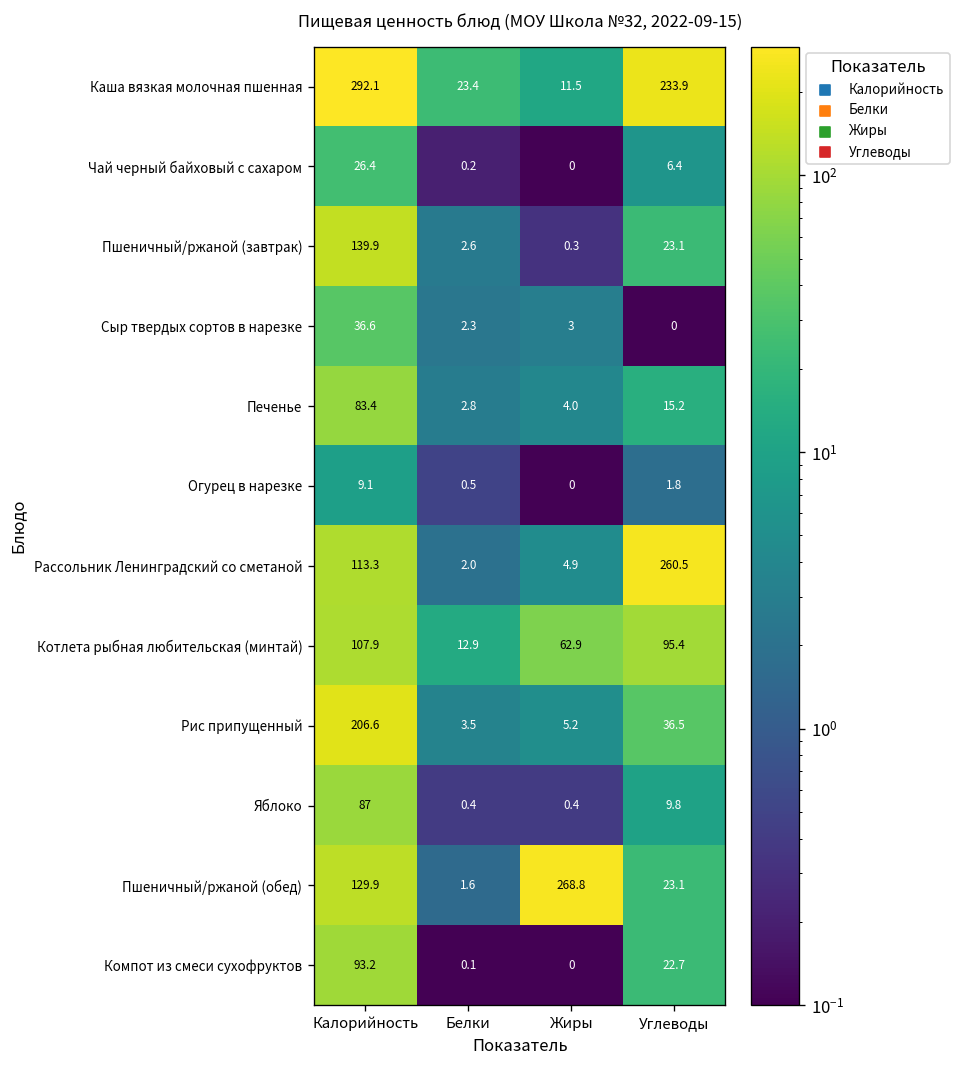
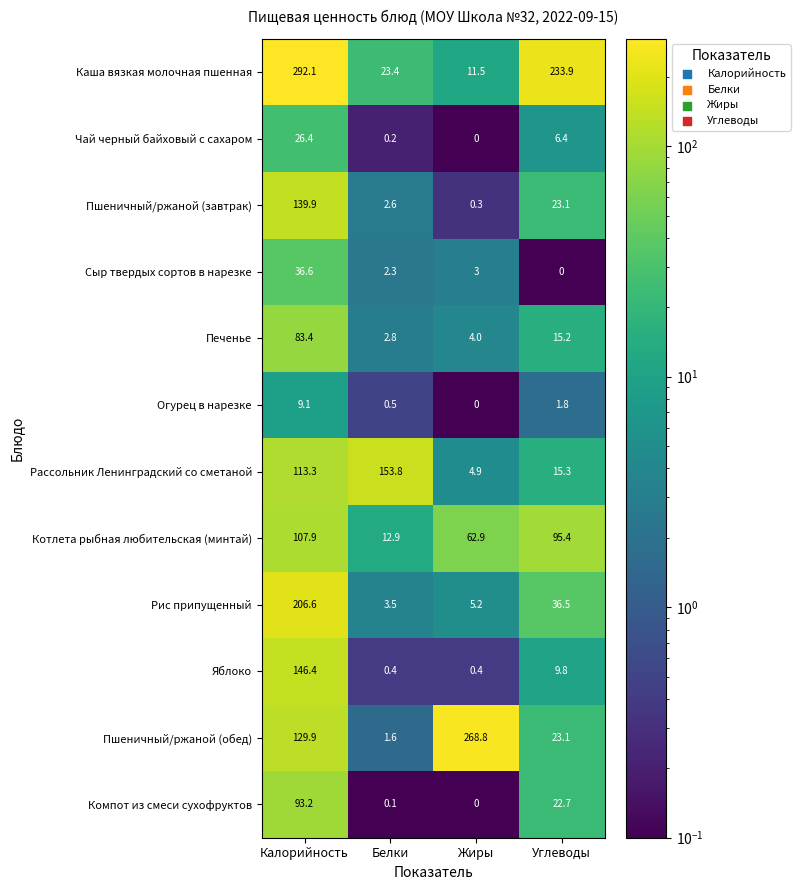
  {
    "Каша вязкая молочная пшенная": {
      "Калорийность": 292.1,
      "Белки": 23.4,
      "Жиры": 11.5,
      "Углеводы": 233.9
    },
    "Чай черный байховый с сахаром": {
      "Калорийность": 26.4,
      "Белки": 0.2,
      "Жиры": 0,
      "Углеводы": 6.4
    },
    "Пшеничный/ржаной (завтрак)": {
      "Калорийность": 139.9,
      "Белки": 2.6,
      "Жиры": 0.3,
      "Углеводы": 23.1
    },
    "Сыр твердых сортов в нарезке": {
      "Калорийность": 36.6,
      "Белки": 2.3,
      "Жиры": 3,
      "Углеводы": 0
    },
    "Печенье": {
      "Калорийность": 83.4,
      "Белки": 2.8,
      "Жиры": 4.0,
      "Углеводы": 15.2
    },
    "Огурец в нарезке": {
      "Калорийность": 9.1,
      "Белки": 0.5,
      "Жиры": 0,
      "Углеводы": 1.8
    },
    "Рассольник Ленинградский со сметаной": {
      "Калорийность": 113.3,
-     "Белки": 2.0,
+     "Белки": 153.8,
      "Жиры": 4.9,
-     "Углеводы": 260.5
+     "Углеводы": 15.3
    },
    "Котлета рыбная любительская (минтай)": {
      "Калорийность": 107.9,
      "Белки": 12.9,
      "Жиры": 62.9,
      "Углеводы": 95.4
    },
    "Рис припущенный": {
      "Калорийность": 206.6,
      "Белки": 3.5,
      "Жиры": 5.2,
      "Углеводы": 36.5
    },
    "Яблоко": {
-     "Калорийность": 87,
+     "Калорийность": 146.4,
      "Белки": 0.4,
      "Жиры": 0.4,
      "Углеводы": 9.8
    },
    "Пшеничный/ржаной (обед)": {
      "Калорийность": 129.9,
      "Белки": 1.6,
      "Жиры": 268.8,
      "Углеводы": 23.1
    },
    "Компот из смеси сухофруктов": {
      "Калорийность": 93.2,
      "Белки": 0.1,
      "Жиры": 0,
      "Углеводы": 22.7
    }
  }
